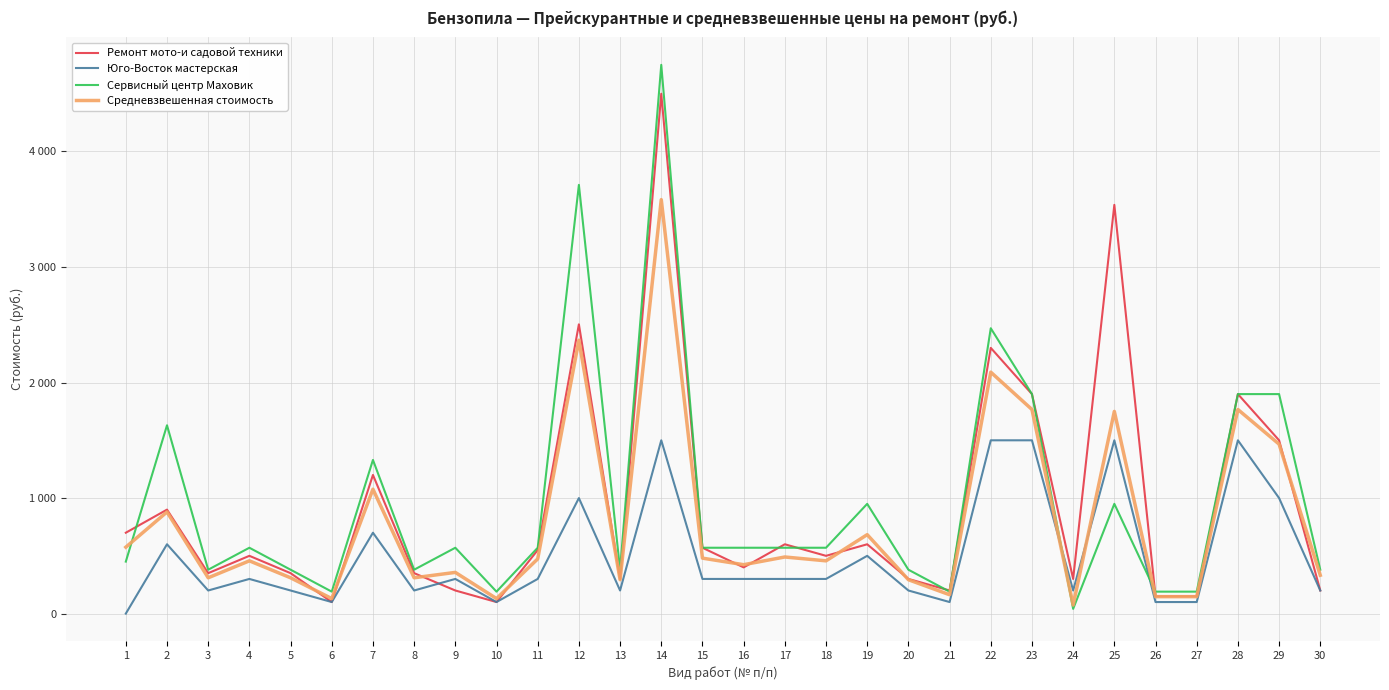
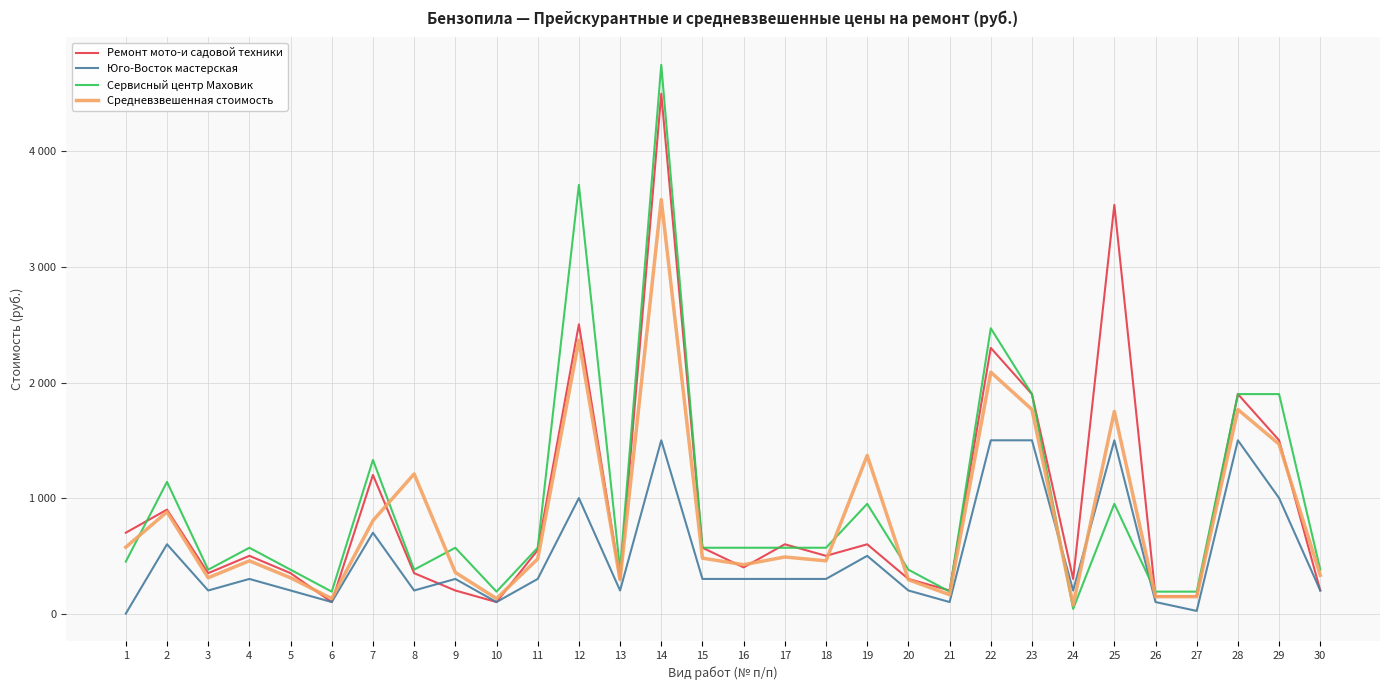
  {
    "Ремонт мото-и садовой техники": {
      "1": 700,
      "3": 350,
      "4": 500,
      "5": 350,
      "7": 1200,
      "8": 350,
      "9": 200,
      "12": 2500,
      "14": 4500,
      "16": 400,
      "17": 600,
      "18": 500,
      "19": 600,
      "22": 2300,
      "24": 300,
      "25": 3540,
      "29": 1500
    },
    "Юго-Восток мастерская": {
      "1": 0,
      "2": 600,
      "3": 200,
      "4": 300,
      "5": 200,
      "7": 700,
      "8": 200,
      "9": 300,
      "11": 300,
      "12": 1000,
      "13": 200,
      "14": 1500,
      "15": 300,
      "16": 300,
      "17": 300,
      "18": 300,
      "19": 500,
      "20": 200,
      "21": 100,
      "22": 1500,
      "23": 1500,
      "24": 200,
      "25": 1500,
      "26": 100,
-     "27": 100,
+     "27": 20,
      "28": 1500,
      "29": 1000
    },
    "Сервисный центр Маховик": {
      "1": 450,
-     "2": 1630,
+     "2": 1140,
      "3": 380,
      "4": 570,
      "5": 380,
      "6": 190,
      "7": 1330,
      "8": 380,
      "9": 570,
      "10": 190,
      "12": 3710,
      "13": 380,
      "14": 4750,
      "16": 570,
      "17": 570,
      "18": 570,
      "19": 950,
      "20": 380,
      "22": 2470,
      "24": 40,
      "25": 950,
      "26": 190,
      "27": 190,
      "29": 1900,
      "30": 380
    },
    "Средневзвешенная стоимость": {
      "1": 580,
      "3": 310,
      "4": 460,
      "5": 310,
      "6": 130,
-     "7": 1080,
-     "8": 310,
+     "7": 800,
+     "8": 1210,
      "9": 360,
      "10": 130,
      "11": 470,
      "12": 2370,
      "14": 3580,
      "15": 480,
      "16": 420,
      "17": 490,
      "18": 460,
-     "19": 680,
+     "19": 1370,
      "21": 160,
      "22": 2090,
      "23": 1770,
      "24": 70,
      "25": 1750,
      "28": 1770,
      "29": 1470,
      "30": 330
    }
  }
